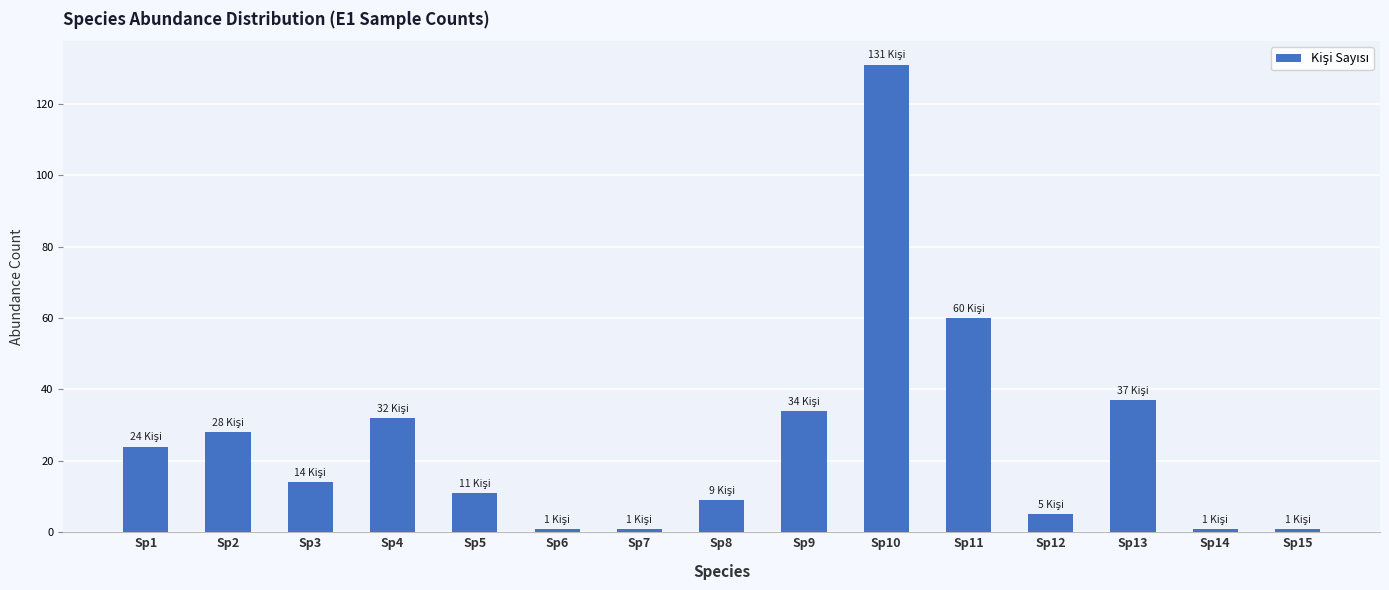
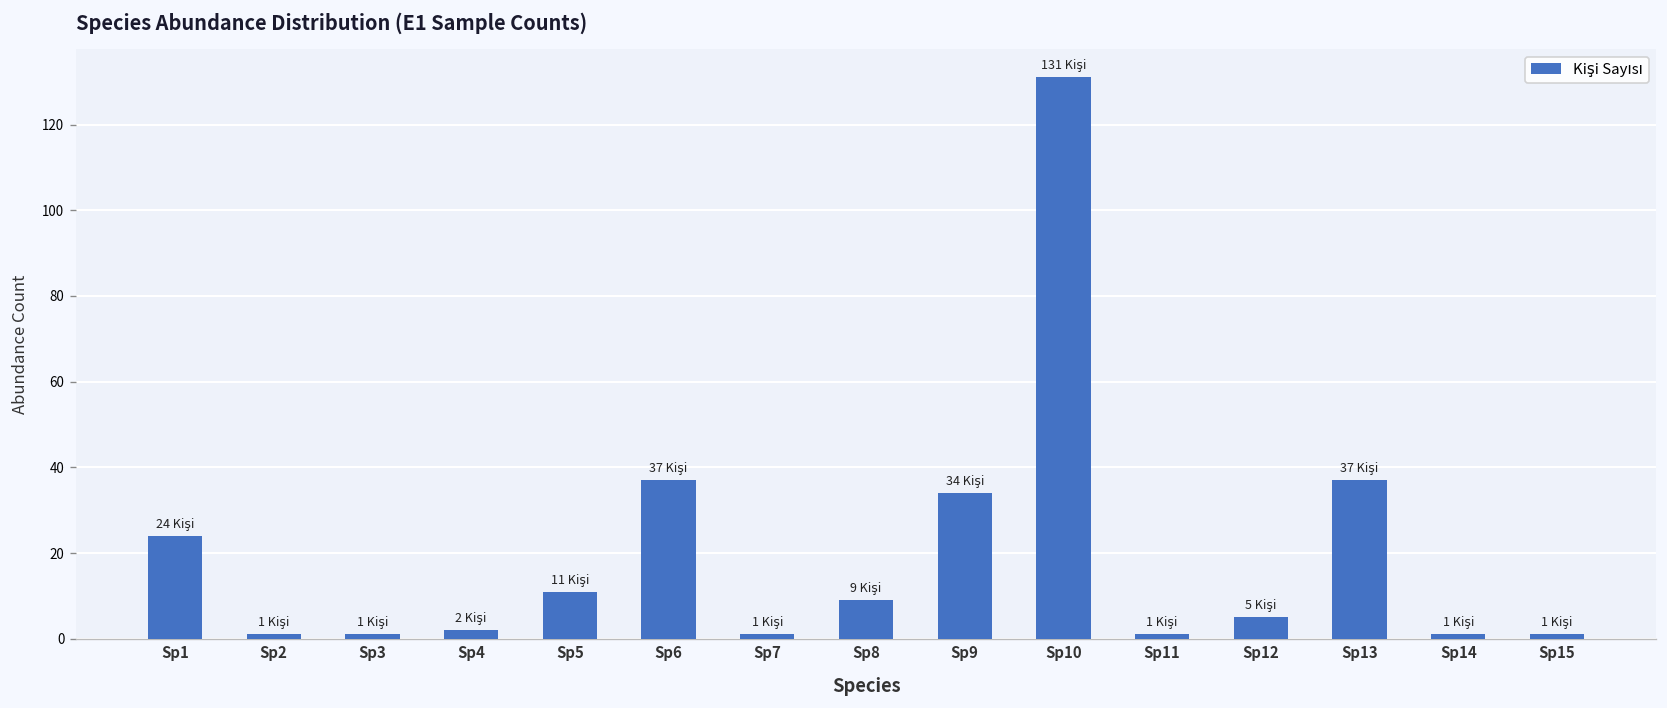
  {
    "Sp1": 24,
-   "Sp2": 28,
-   "Sp3": 14,
-   "Sp4": 32,
+   "Sp2": 1,
+   "Sp3": 1,
+   "Sp4": 2,
    "Sp5": 11,
-   "Sp6": 1,
+   "Sp6": 37,
    "Sp7": 1,
    "Sp8": 9,
    "Sp9": 34,
    "Sp10": 131,
-   "Sp11": 60,
+   "Sp11": 1,
    "Sp12": 5,
    "Sp13": 37,
    "Sp14": 1,
    "Sp15": 1
  }
